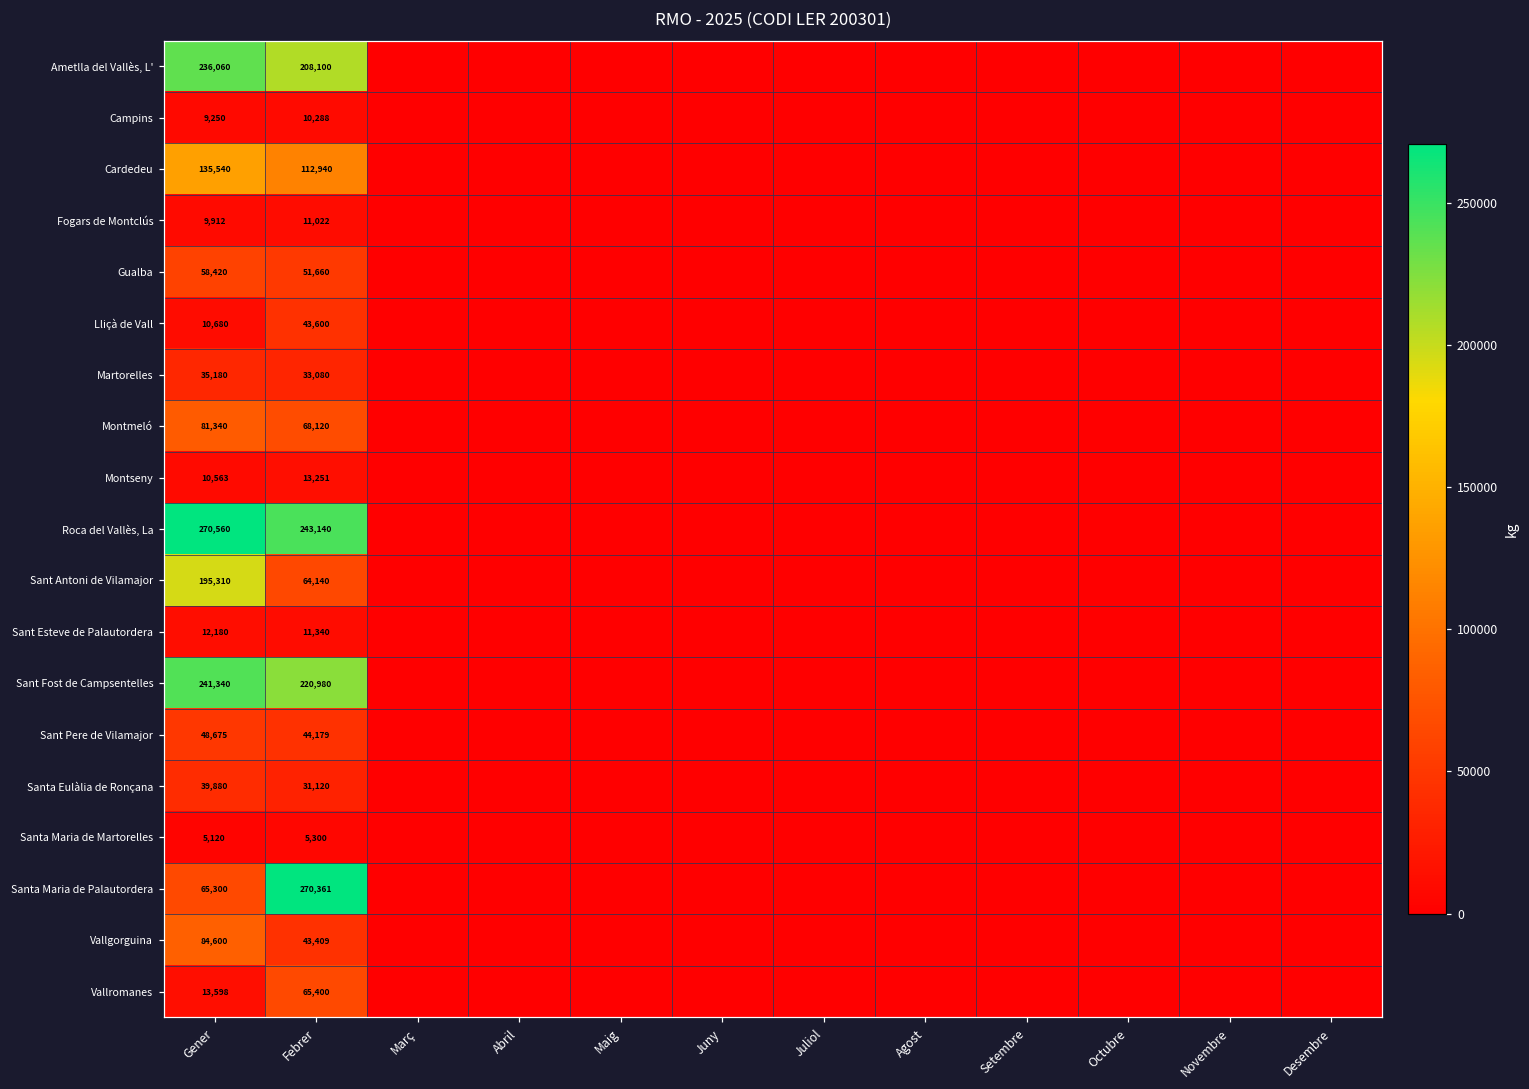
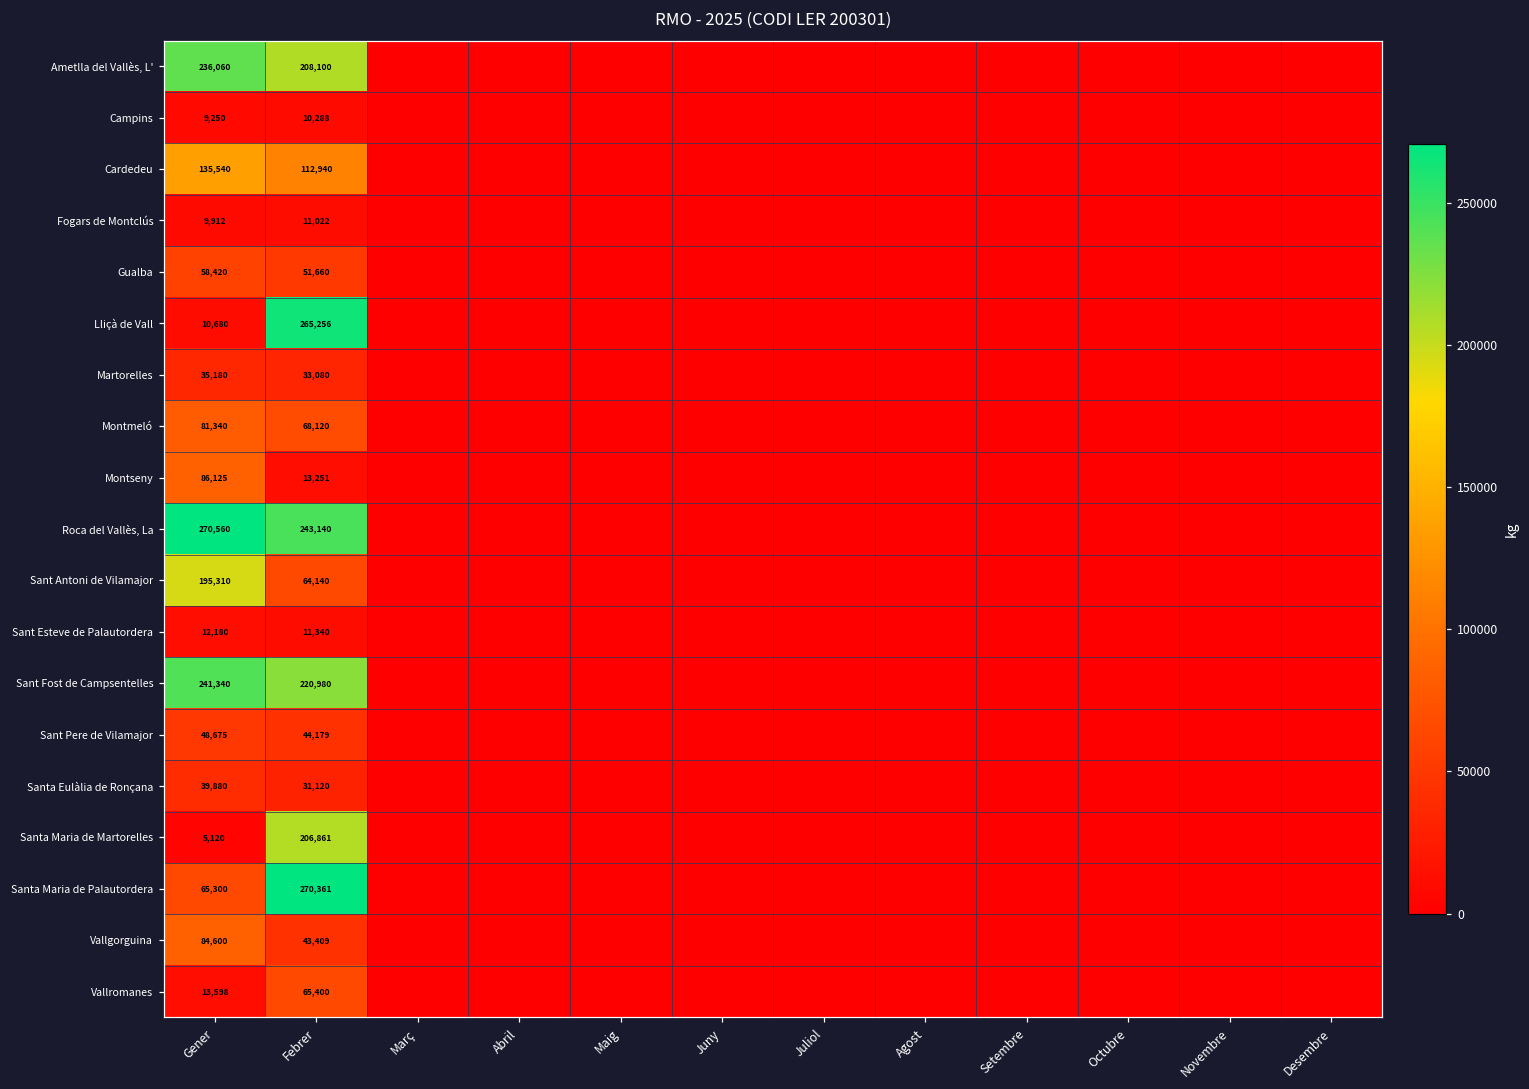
  {
    "Ametlla del Vallès, L'": {
      "Gener": "236,060",
      "Febrer": "208,100"
    },
    "Campins": {
      "Gener": "9,250",
      "Febrer": "10,288"
    },
    "Cardedeu": {
      "Gener": "135,540",
      "Febrer": "112,940"
    },
    "Fogars de Montclús": {
      "Gener": "9,912",
      "Febrer": "11,022"
    },
    "Gualba": {
      "Gener": "58,420",
      "Febrer": "51,660"
    },
    "Lliçà de Vall": {
      "Gener": "10,680",
-     "Febrer": "43,600"
+     "Febrer": "265,256"
    },
    "Martorelles": {
      "Gener": "35,180",
      "Febrer": "33,080"
    },
    "Montmeló": {
      "Gener": "81,340",
      "Febrer": "68,120"
    },
    "Montseny": {
-     "Gener": "10,563",
+     "Gener": "86,125",
      "Febrer": "13,251"
    },
    "Roca del Vallès, La": {
      "Gener": "270,560",
      "Febrer": "243,140"
    },
    "Sant Antoni de Vilamajor": {
      "Gener": "195,310",
      "Febrer": "64,140"
    },
    "Sant Esteve de Palautordera": {
      "Gener": "12,180",
      "Febrer": "11,340"
    },
    "Sant Fost de Campsentelles": {
      "Gener": "241,340",
      "Febrer": "220,980"
    },
    "Sant Pere de Vilamajor": {
      "Gener": "48,675",
      "Febrer": "44,179"
    },
    "Santa Eulàlia de Ronçana": {
      "Gener": "39,880",
      "Febrer": "31,120"
    },
    "Santa Maria de Martorelles": {
      "Gener": "5,120",
-     "Febrer": "5,300"
+     "Febrer": "206,861"
    },
    "Santa Maria de Palautordera": {
      "Gener": "65,300",
      "Febrer": "270,361"
    },
    "Vallgorguina": {
      "Gener": "84,600",
      "Febrer": "43,409"
    },
    "Vallromanes": {
      "Gener": "13,598",
      "Febrer": "65,400"
    }
  }
